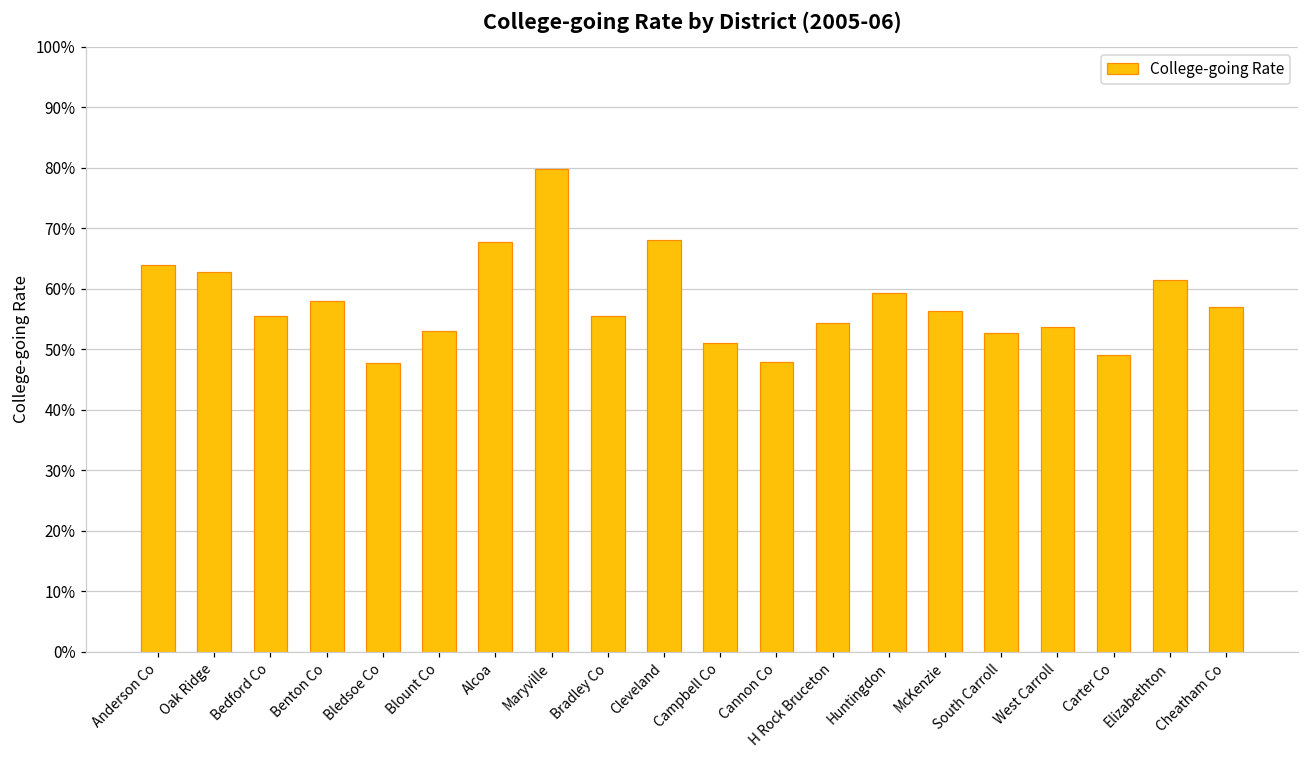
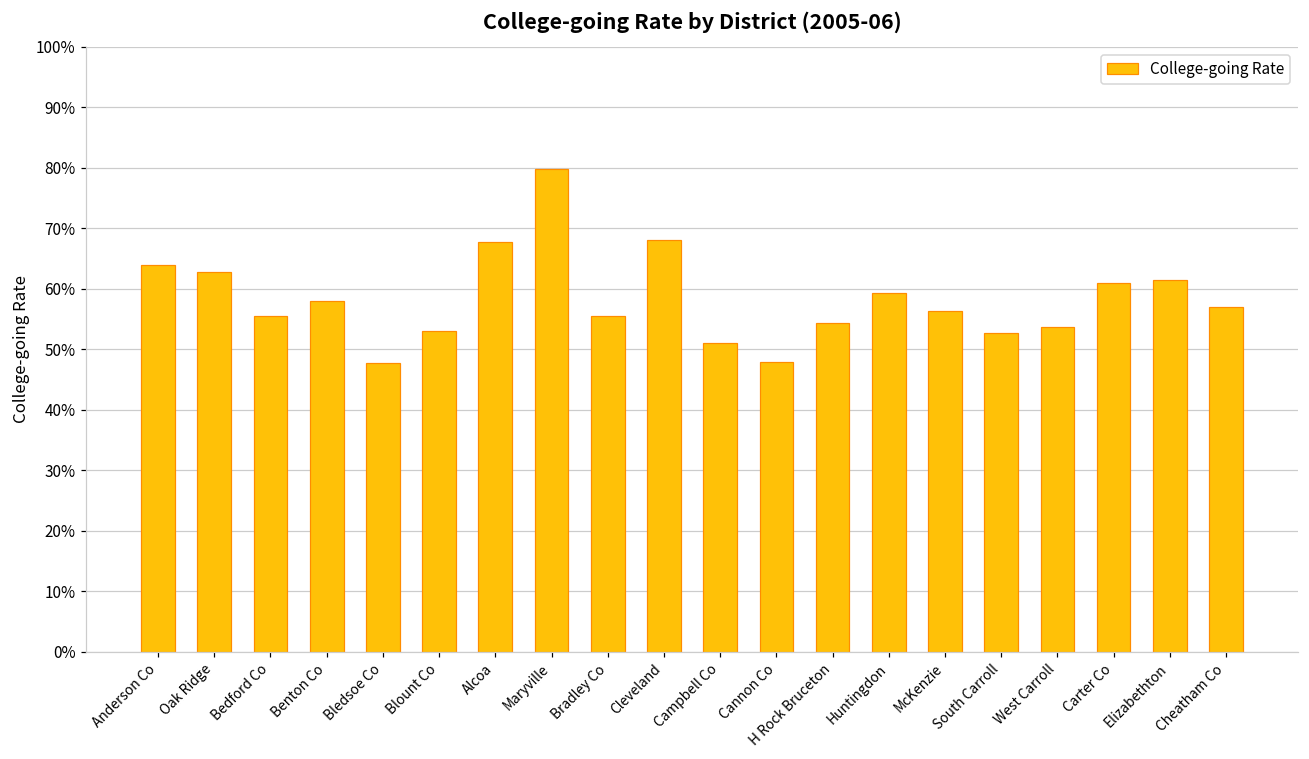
  {
    "Anderson Co": "64%",
    "Oak Ridge": "63%",
    "Bedford Co": "56%",
    "Benton Co": "58%",
    "Bledsoe Co": "48%",
    "Blount Co": "53%",
    "Alcoa": "68%",
    "Maryville": "80%",
    "Bradley Co": "56%",
    "Cleveland": "68%",
    "Campbell Co": "51%",
    "Cannon Co": "48%",
    "H Rock Bruceton": "54%",
    "Huntingdon": "59%",
    "McKenzie": "56%",
    "South Carroll": "53%",
    "West Carroll": "54%",
-   "Carter Co": "49%",
+   "Carter Co": "61%",
    "Elizabethton": "62%",
    "Cheatham Co": "57%"
  }
